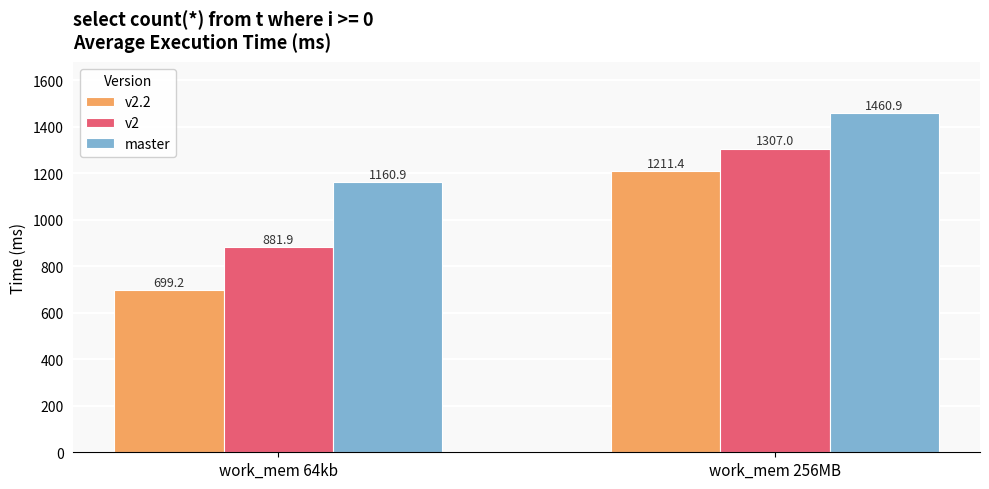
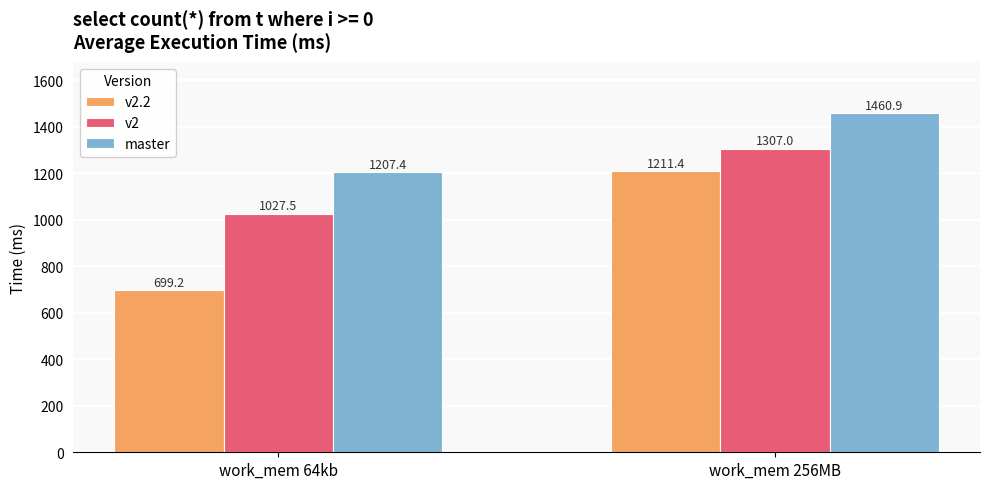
  {
    "v2.2": {
      "work_mem 64kb": 699.2,
      "work_mem 256MB": 1211.4
    },
    "v2": {
-     "work_mem 64kb": 881.9,
+     "work_mem 64kb": 1027.5,
      "work_mem 256MB": 1307.0
    },
    "master": {
-     "work_mem 64kb": 1160.9,
+     "work_mem 64kb": 1207.4,
      "work_mem 256MB": 1460.9
    }
  }
